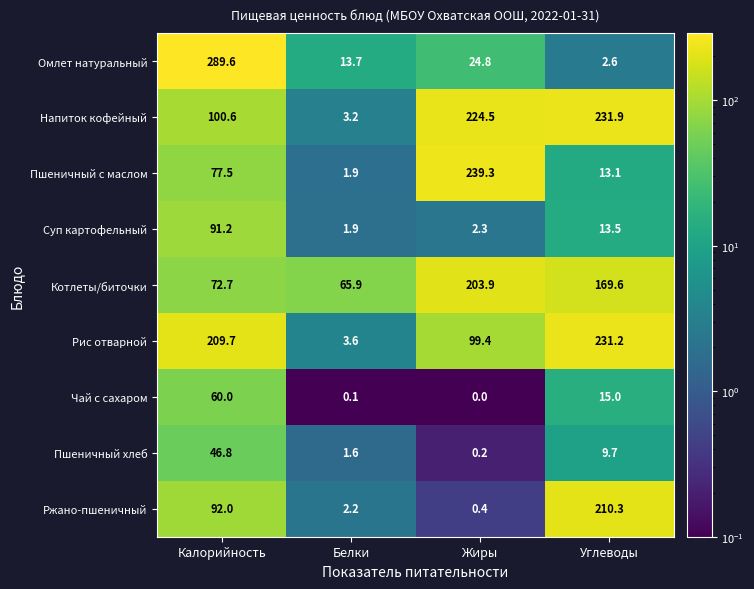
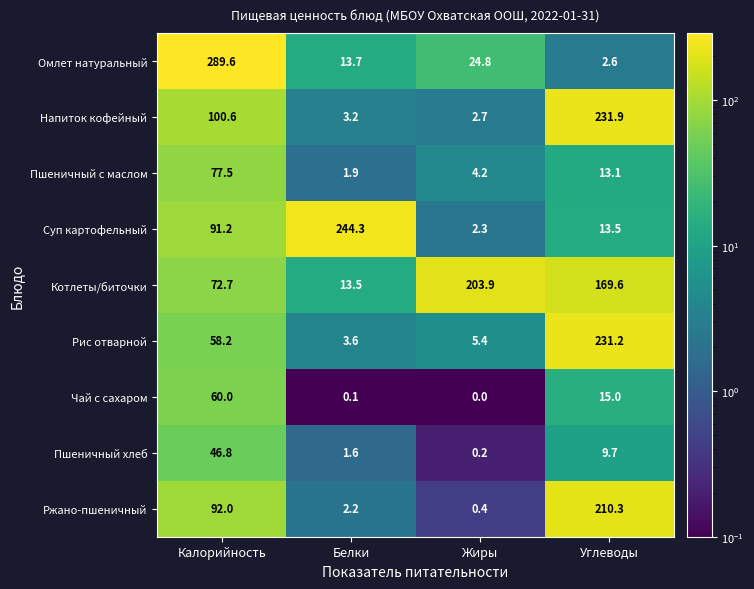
  {
    "Омлет натуральный": {
      "Калорийность": 289.6,
      "Белки": 13.7,
      "Жиры": 24.8,
      "Углеводы": 2.6
    },
    "Напиток кофейный": {
      "Калорийность": 100.6,
      "Белки": 3.2,
-     "Жиры": 224.5,
+     "Жиры": 2.7,
      "Углеводы": 231.9
    },
    "Пшеничный с маслом": {
      "Калорийность": 77.5,
      "Белки": 1.9,
-     "Жиры": 239.3,
+     "Жиры": 4.2,
      "Углеводы": 13.1
    },
    "Суп картофельный": {
      "Калорийность": 91.2,
-     "Белки": 1.9,
+     "Белки": 244.3,
      "Жиры": 2.3,
      "Углеводы": 13.5
    },
    "Котлеты/биточки": {
      "Калорийность": 72.7,
-     "Белки": 65.9,
+     "Белки": 13.5,
      "Жиры": 203.9,
      "Углеводы": 169.6
    },
    "Рис отварной": {
-     "Калорийность": 209.7,
+     "Калорийность": 58.2,
      "Белки": 3.6,
-     "Жиры": 99.4,
+     "Жиры": 5.4,
      "Углеводы": 231.2
    },
    "Чай с сахаром": {
      "Калорийность": 60.0,
      "Белки": 0.1,
      "Жиры": 0.0,
      "Углеводы": 15.0
    },
    "Пшеничный хлеб": {
      "Калорийность": 46.8,
      "Белки": 1.6,
      "Жиры": 0.2,
      "Углеводы": 9.7
    },
    "Ржано-пшеничный": {
      "Калорийность": 92.0,
      "Белки": 2.2,
      "Жиры": 0.4,
      "Углеводы": 210.3
    }
  }
